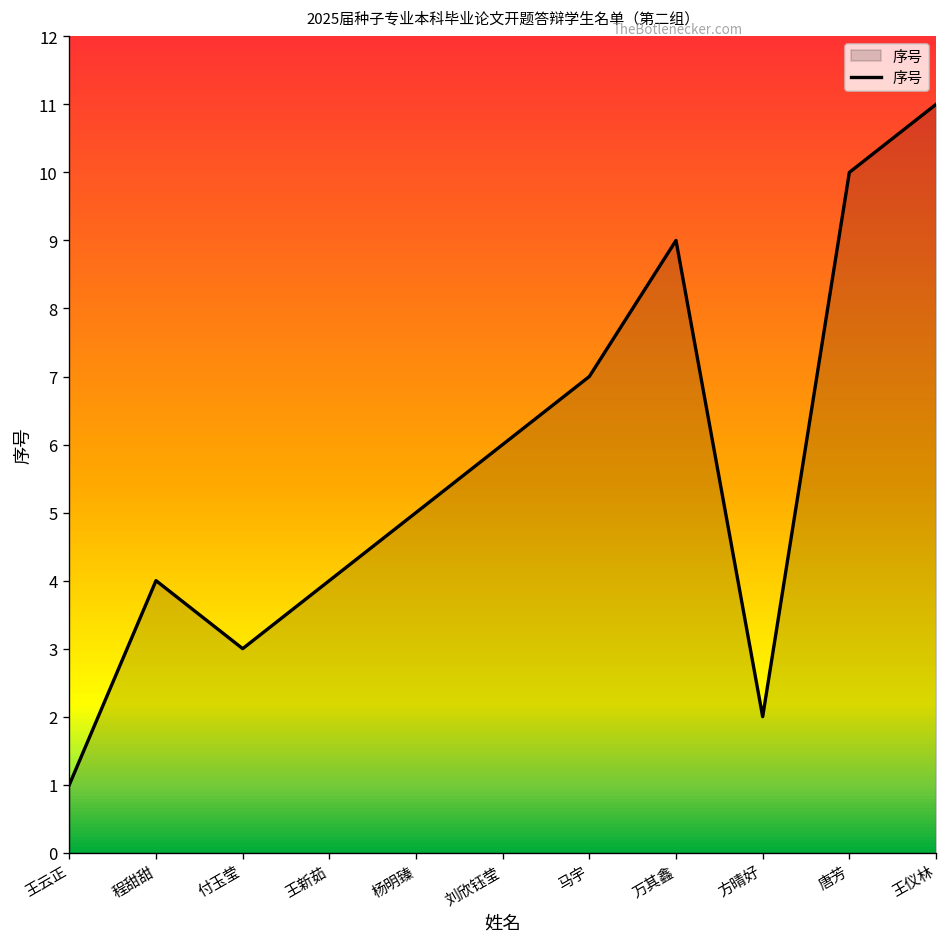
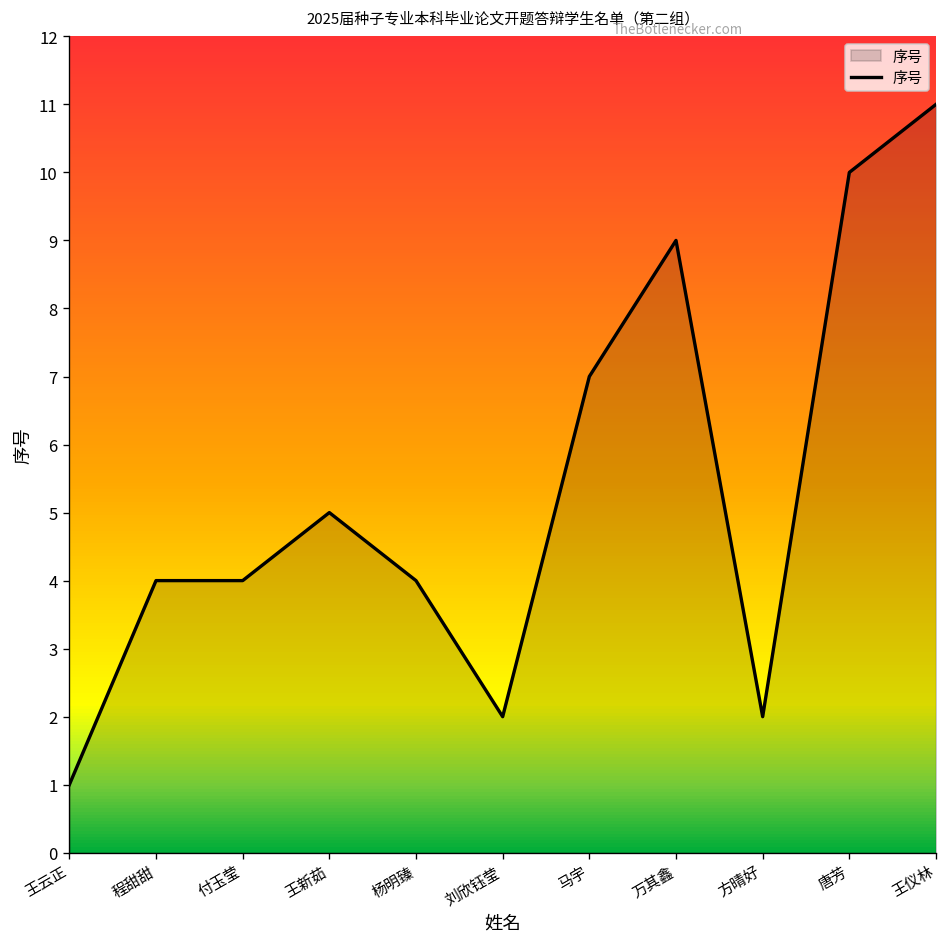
  {
    "王云正": 1,
    "程甜甜": 4,
-   "付玉莹": 3,
-   "王新茹": 4,
-   "杨明臻": 5,
-   "刘欣钰莹": 6,
+   "付玉莹": 4,
+   "王新茹": 5,
+   "杨明臻": 4,
+   "刘欣钰莹": 2,
    "马宇": 7,
    "万其鑫": 9,
    "方晴好": 2,
    "唐芳": 10,
    "王仪林": 11
  }
